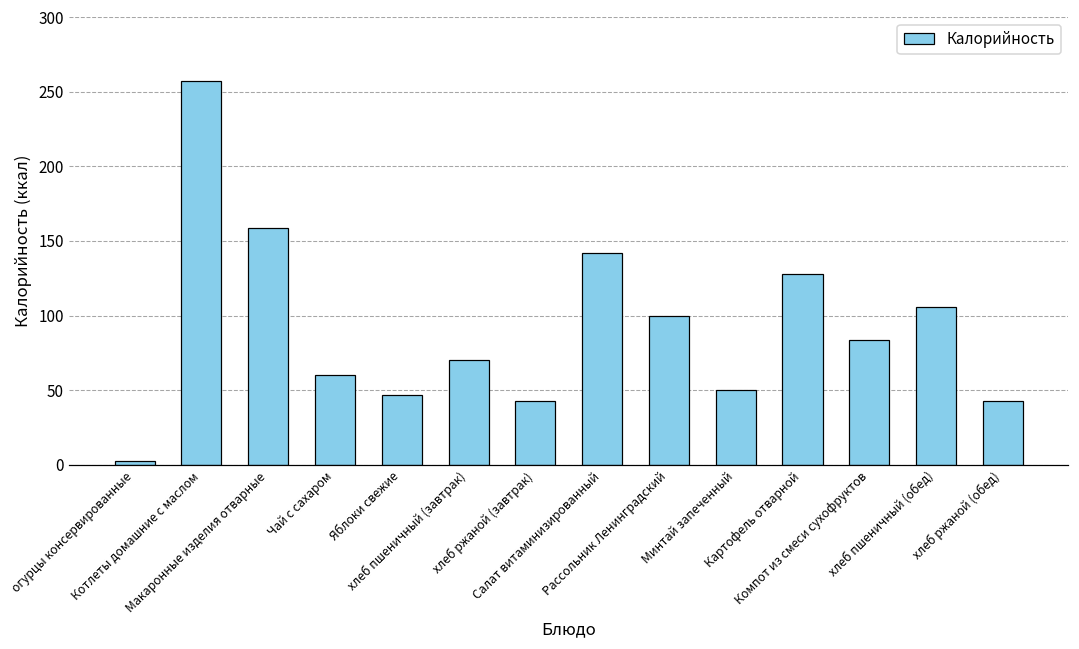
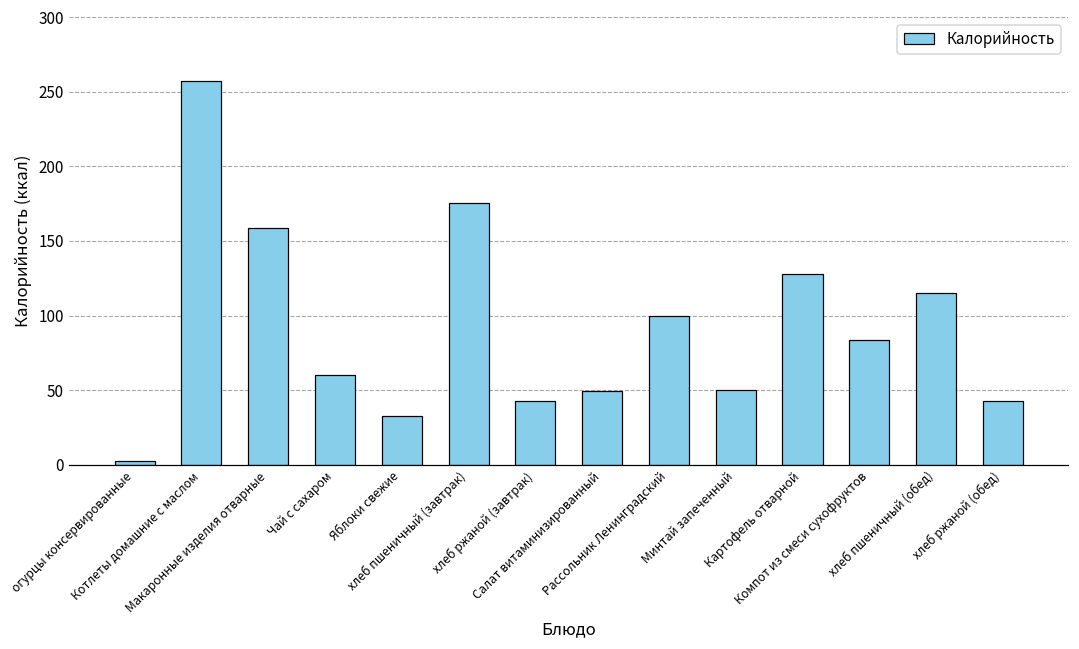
  {
    "огурцы консервированные": 2,
    "Котлеты домашние с маслом": 257,
    "Макаронные изделия отварные": 159,
    "Чай с сахаром": 60,
-   "Яблоки свежие": 47,
-   "хлеб пшеничный (завтрак)": 71,
+   "Яблоки свежие": 33,
+   "хлеб пшеничный (завтрак)": 176,
    "хлеб ржаной (завтрак)": 43,
-   "Салат витаминизированный": 142,
+   "Салат витаминизированный": 50,
    "Рассольник Ленинградский": 100,
    "Минтай запеченный": 50,
    "Картофель отварной": 128,
    "Компот из смеси сухофруктов": 84,
-   "хлеб пшеничный (обед)": 106,
+   "хлеб пшеничный (обед)": 115,
    "хлеб ржаной (обед)": 43
  }
